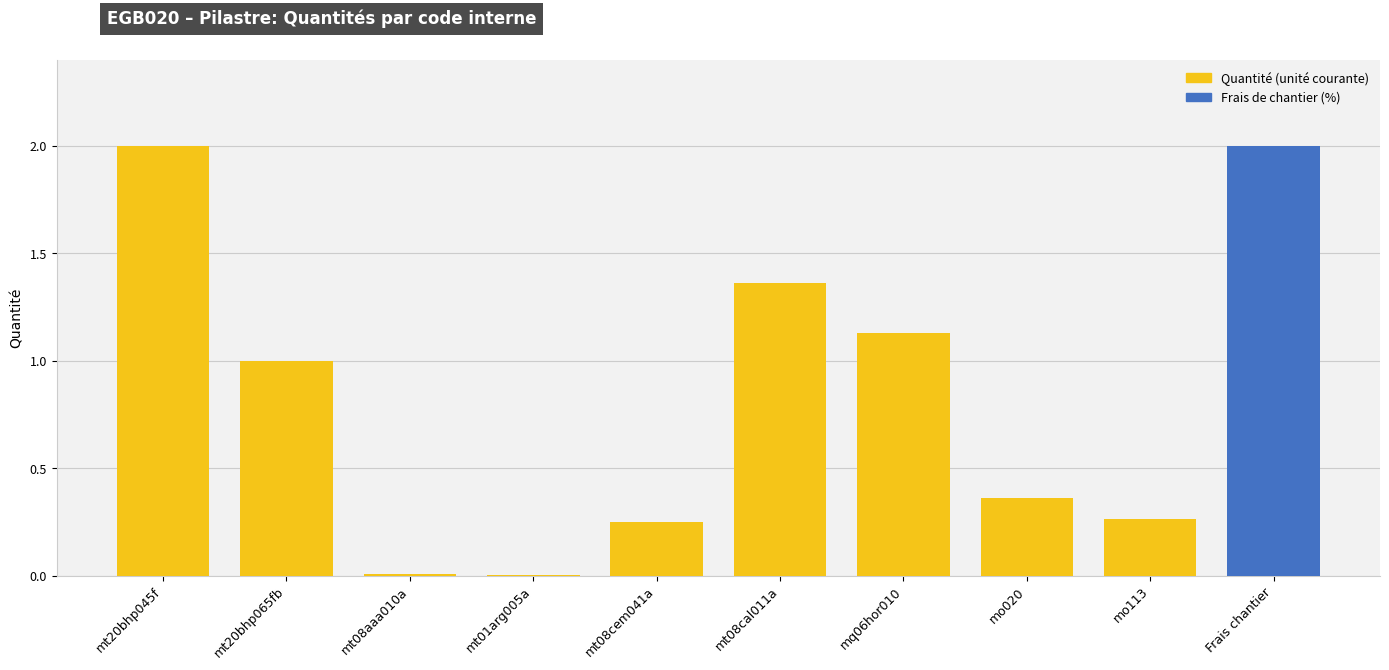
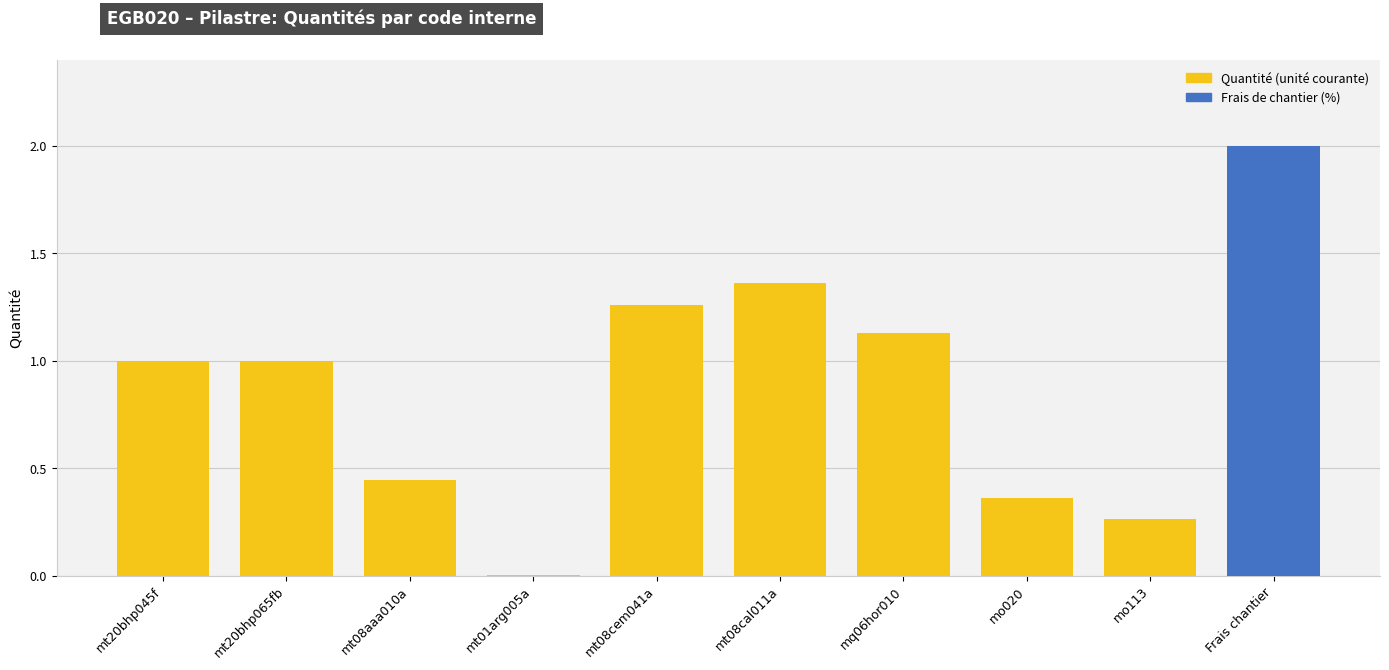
  {
-   "mt20bhp045f": 2,
+   "mt20bhp045f": 1,
    "mt20bhp065fb": 1.00,
-   "mt08aaa010a": 0.01,
-   "mt08cem041a": 0.25,
+   "mt08aaa010a": 0.45,
+   "mt08cem041a": 1.26,
    "mt08cal011a": 1.36,
    "mq06hor010": 1.13,
    "mo020": 0.36,
    "mo113": 0.26,
    "Frais chantier": 2.00
  }
